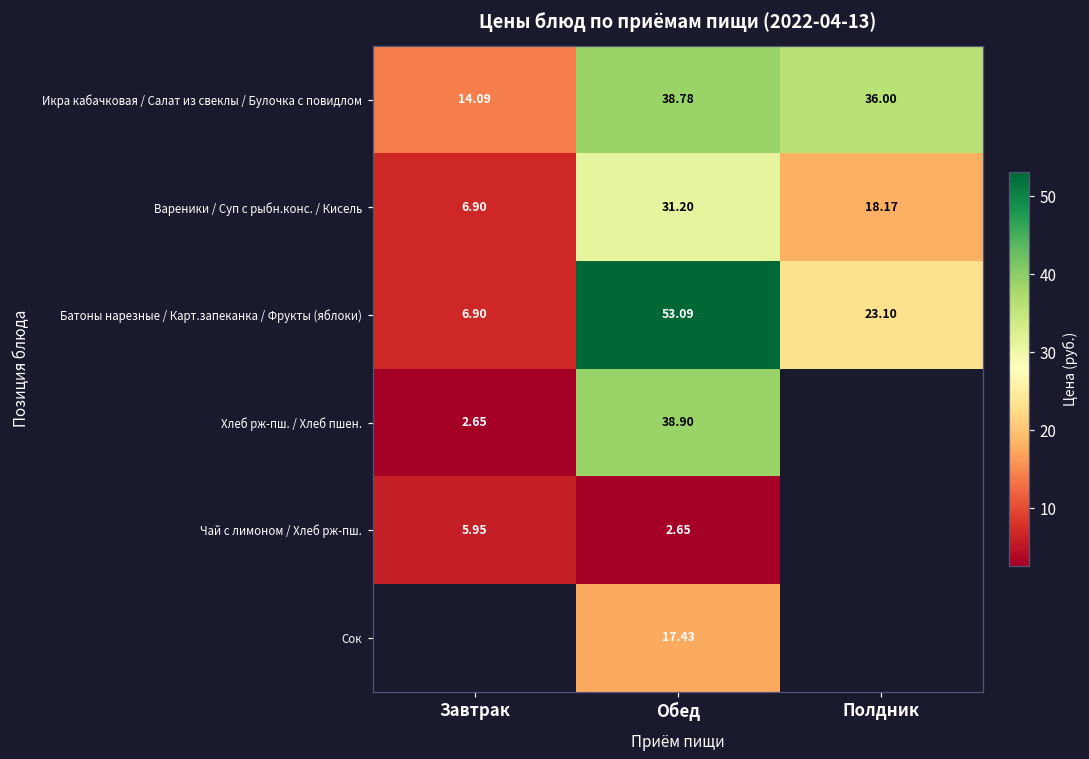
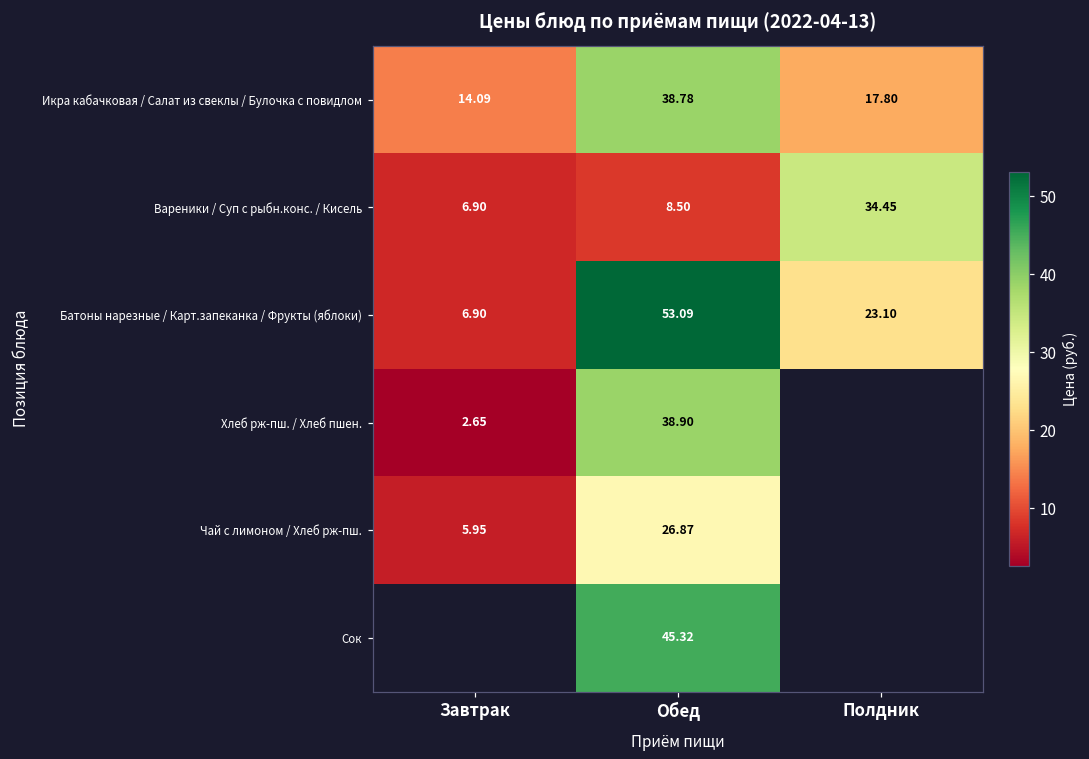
  {
    "Икра кабачковая / Салат из свеклы / Булочка с повидлом": {
      "Завтрак": 14.09,
      "Обед": 38.78,
-     "Полдник": 36.00
+     "Полдник": 17.80
    },
    "Вареники / Суп с рыбн.конс. / Кисель": {
      "Завтрак": 6.90,
-     "Обед": 31.20,
-     "Полдник": 18.17
+     "Обед": 8.50,
+     "Полдник": 34.45
    },
    "Батоны нарезные / Карт.запеканка / Фрукты (яблоки)": {
      "Завтрак": 6.90,
      "Обед": 53.09,
      "Полдник": 23.10
    },
    "Хлеб рж-пш. / Хлеб пшен.": {
      "Завтрак": 2.65,
      "Обед": 38.90
    },
    "Чай с лимоном / Хлеб рж-пш.": {
      "Завтрак": 5.95,
-     "Обед": 2.65
+     "Обед": 26.87
    },
    "Сок": {
-     "Обед": 17.43
+     "Обед": 45.32
    }
  }
